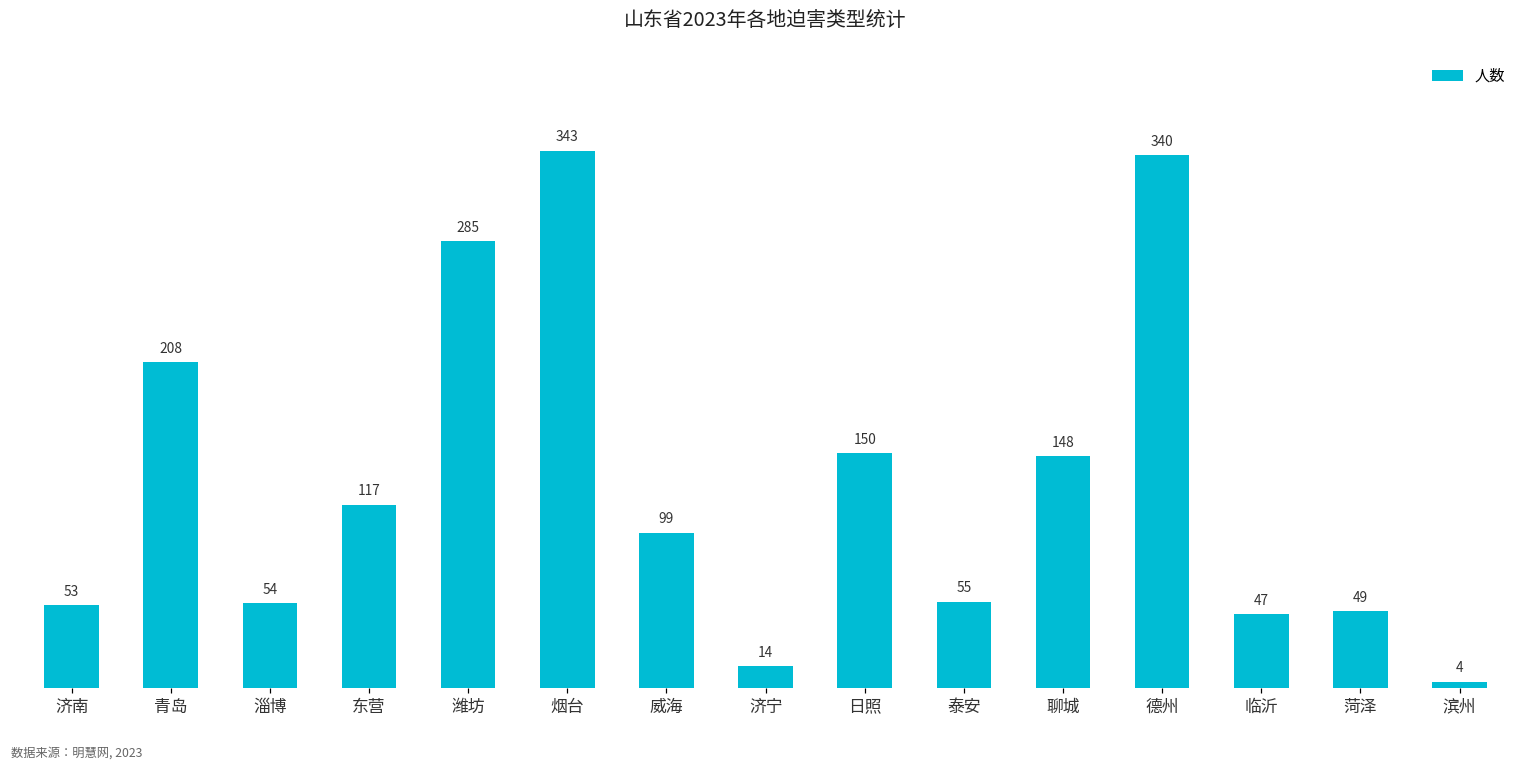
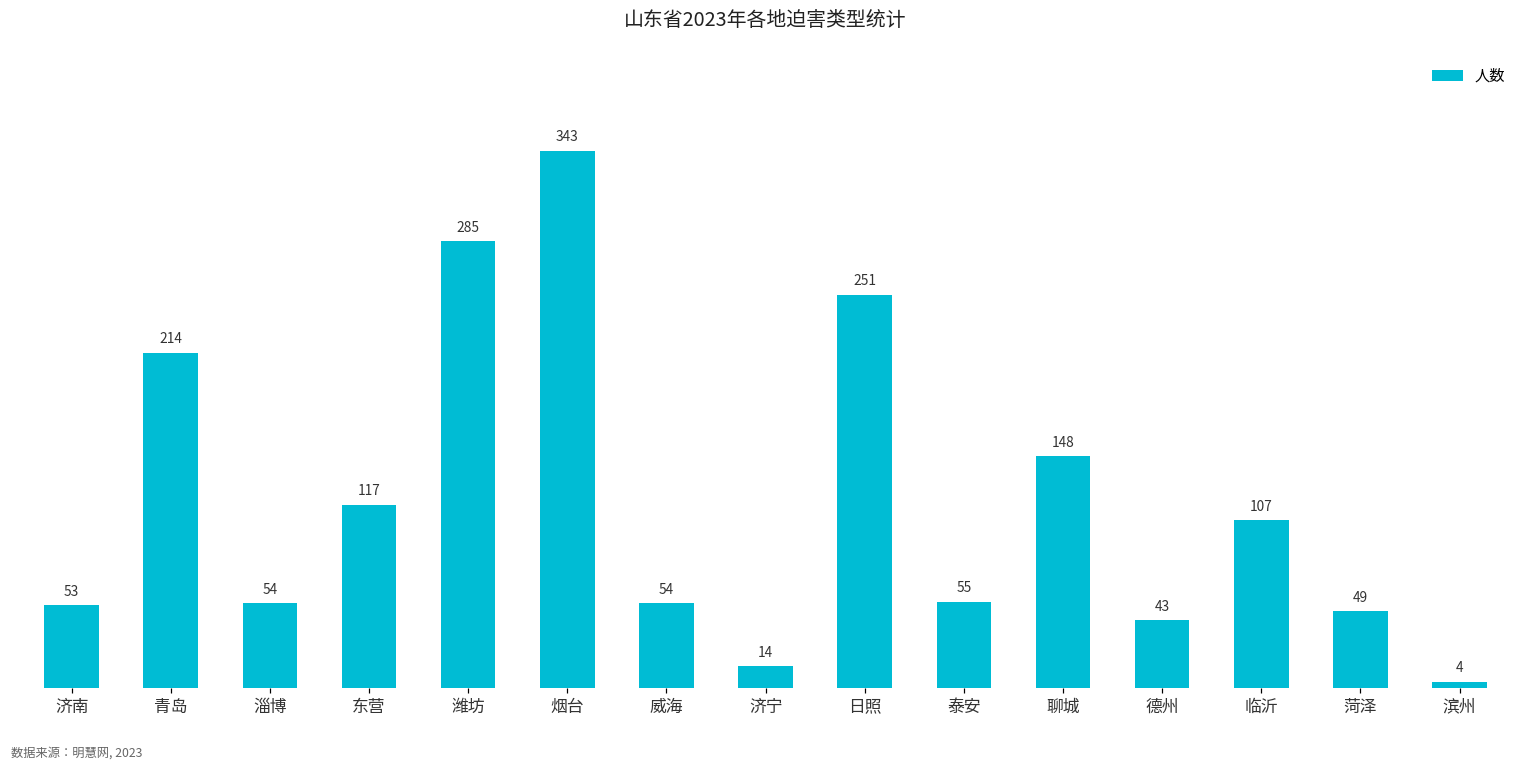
  {
    "济南": 53,
-   "青岛": 208,
+   "青岛": 214,
    "淄博": 54,
    "东营": 117,
    "潍坊": 285,
    "烟台": 343,
-   "威海": 99,
+   "威海": 54,
    "济宁": 14,
-   "日照": 150,
+   "日照": 251,
    "泰安": 55,
    "聊城": 148,
-   "德州": 340,
-   "临沂": 47,
+   "德州": 43,
+   "临沂": 107,
    "菏泽": 49,
    "滨州": 4
  }
